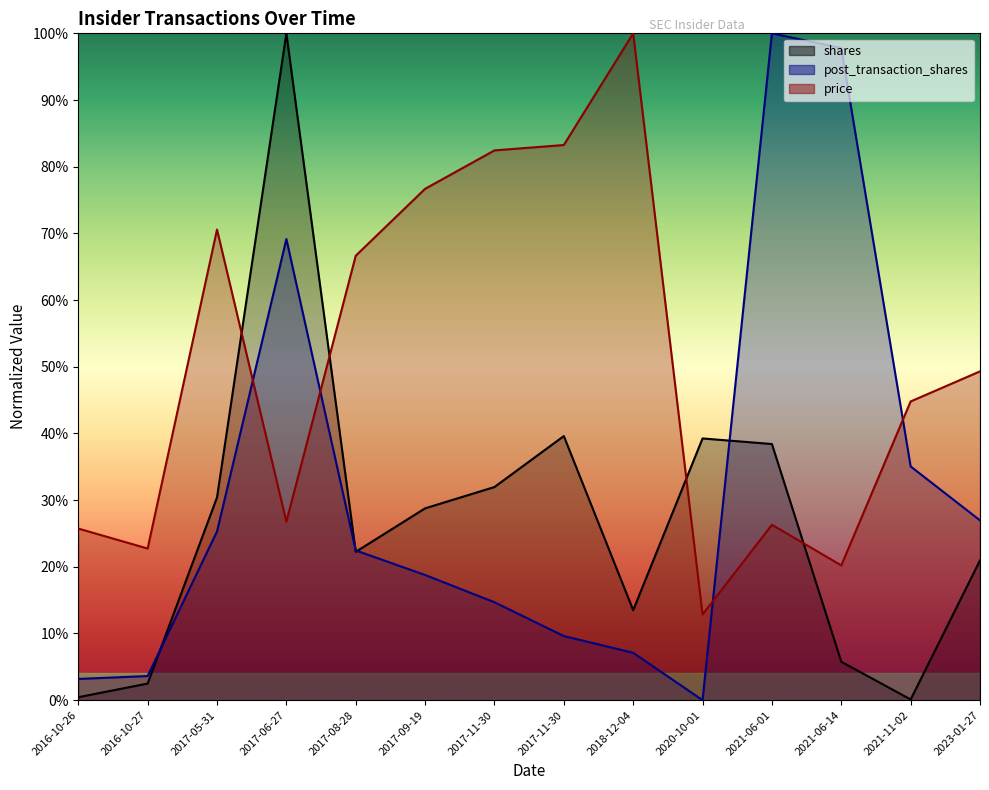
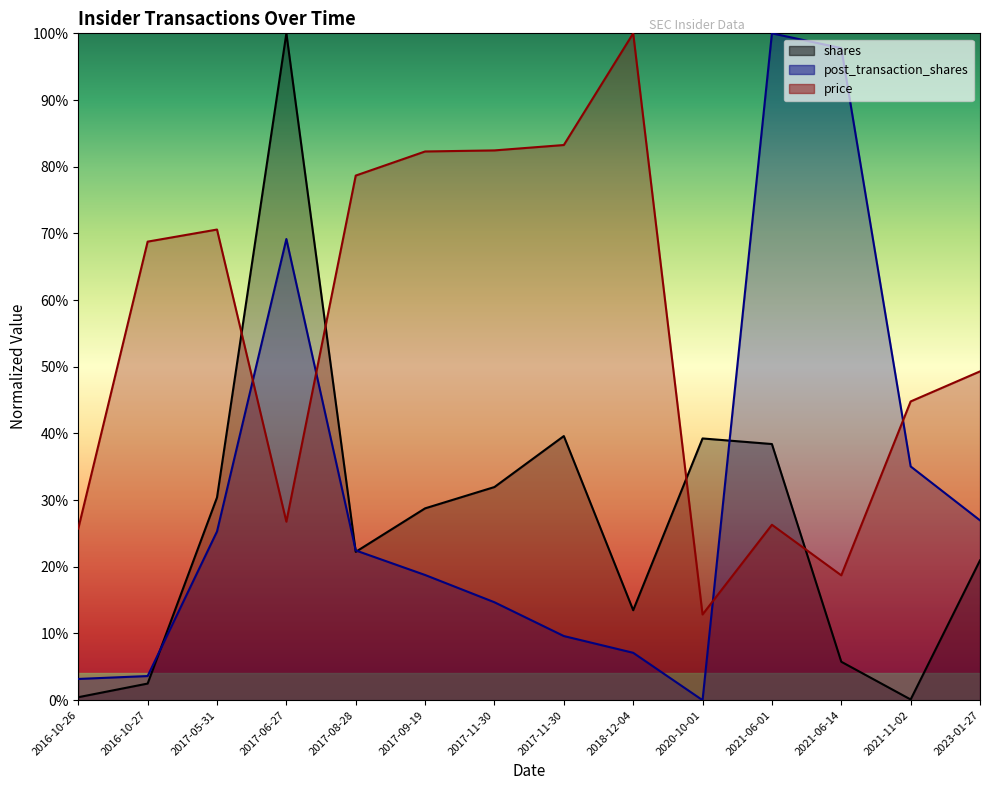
  {
    "price": {
      "2016-10-26": "26%",
-     "2016-10-27": "23%",
+     "2016-10-27": "69%",
      "2017-05-31": "71%",
      "2017-06-27": "27%",
-     "2017-08-28": "67%",
-     "2017-09-19": "77%",
+     "2017-08-28": "79%",
+     "2017-09-19": "82%",
      "2018-12-04": "100%",
      "2020-10-01": "13%",
      "2021-06-01": "26%",
-     "2021-06-14": "20%",
+     "2021-06-14": "19%",
      "2021-11-02": "45%",
      "2023-01-27": "49%"
    }
  }
